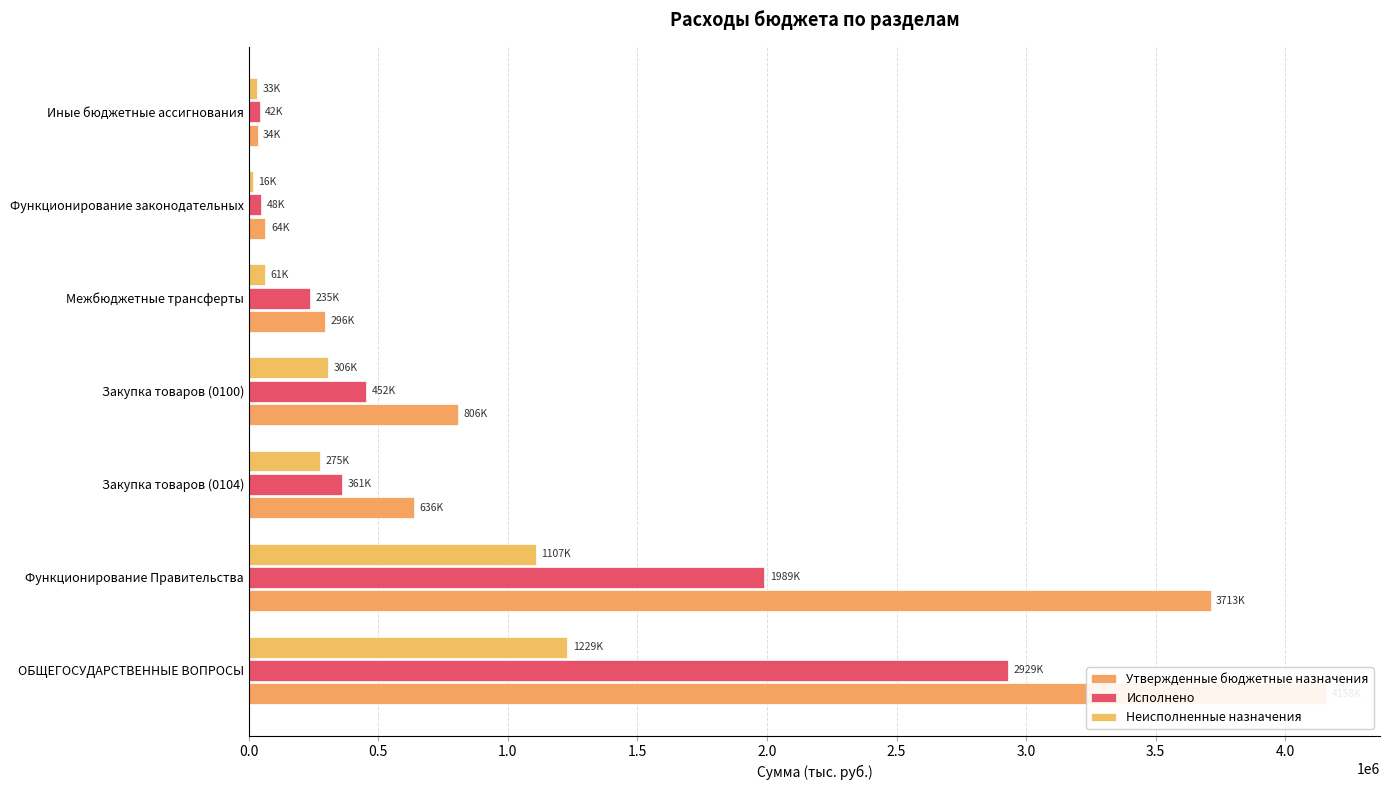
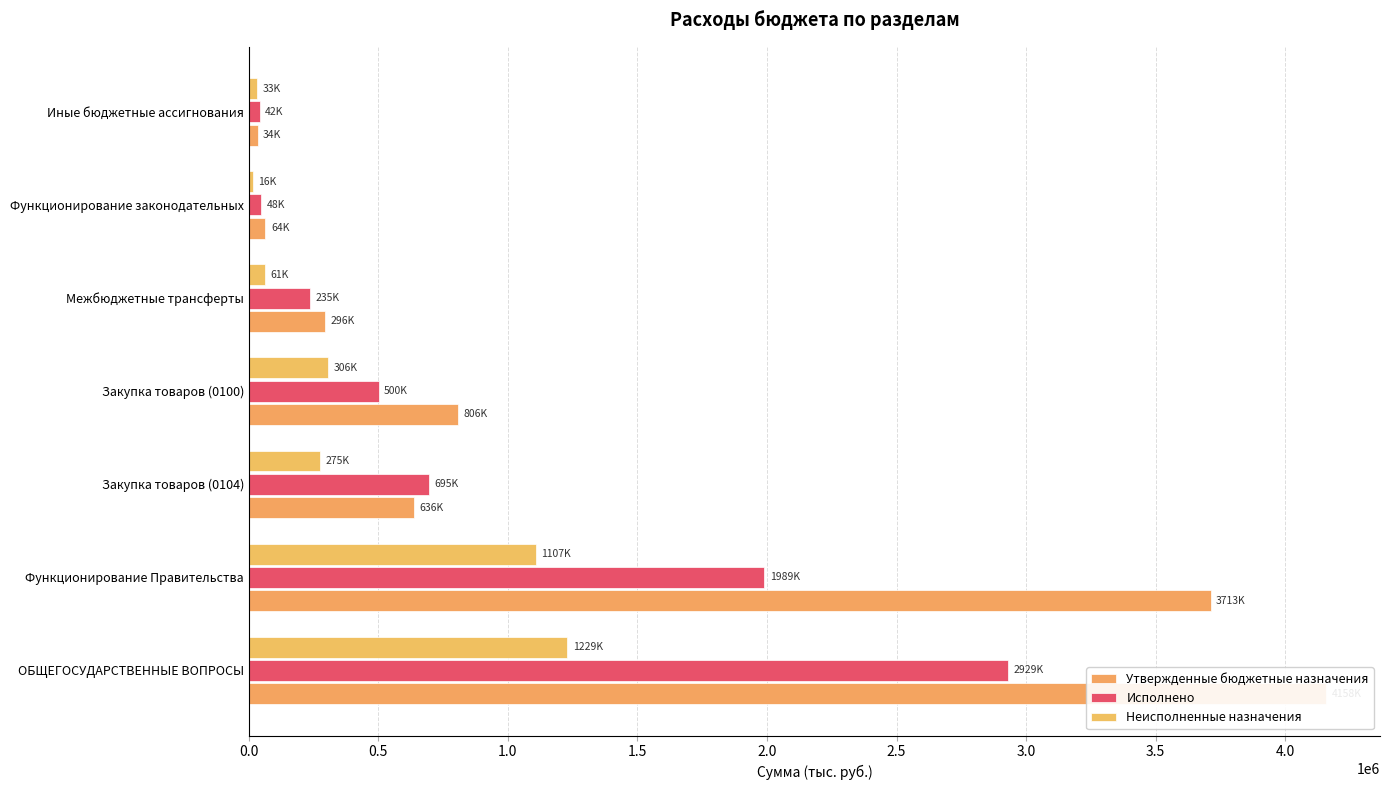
  {
    "Исполнено": {
      "Иные бюджетные ассигнования": "42K",
      "Функционирование законодательных": "48K",
      "Межбюджетные трансферты": "235K",
-     "Закупка товаров (0100)": "452K",
-     "Закупка товаров (0104)": "361K",
+     "Закупка товаров (0100)": "500K",
+     "Закупка товаров (0104)": "695K",
      "Функционирование Правительства": "1989K",
      "ОБЩЕГОСУДАРСТВЕННЫЕ ВОПРОСЫ": "2929K"
    }
  }
